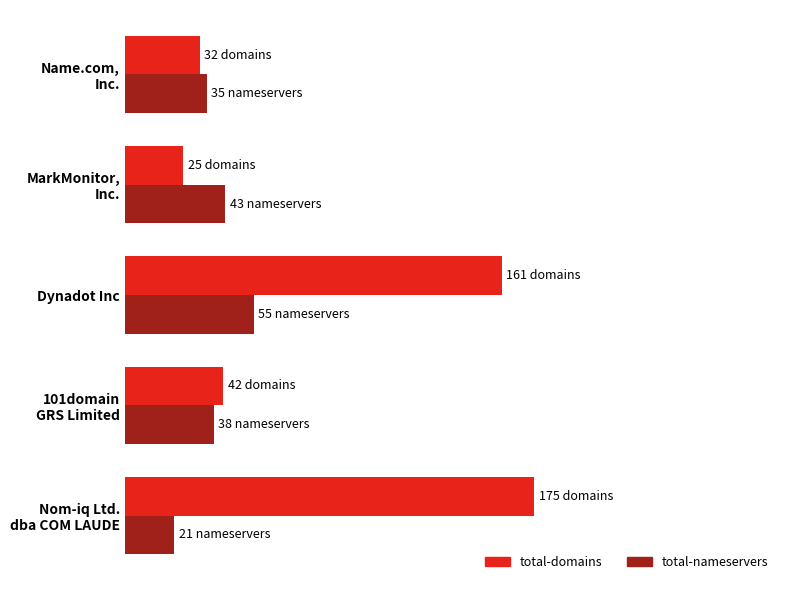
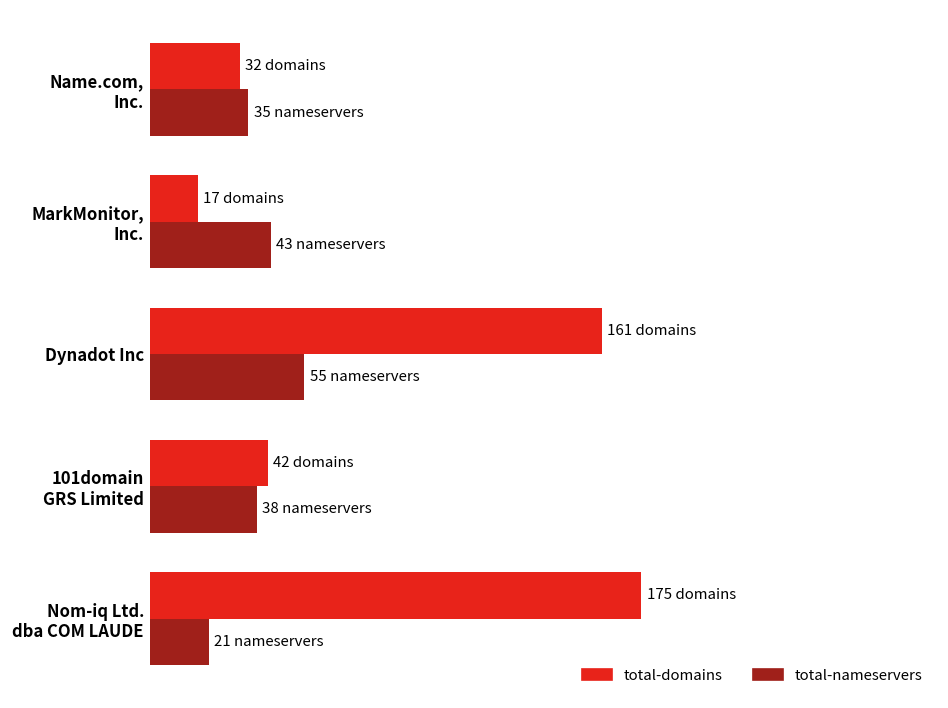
  {
    "total-domains": {
      "Name.com, Inc.": 32,
-     "MarkMonitor, Inc.": 25,
+     "MarkMonitor, Inc.": 17,
      "Dynadot Inc": 161,
      "101domain GRS Limited": 42,
      "Nom-iq Ltd. dba COM LAUDE": 175
    },
    "total-nameservers": {
      "Name.com, Inc.": 35,
      "MarkMonitor, Inc.": 43,
      "Dynadot Inc": 55,
      "101domain GRS Limited": 38,
      "Nom-iq Ltd. dba COM LAUDE": 21
    }
  }
